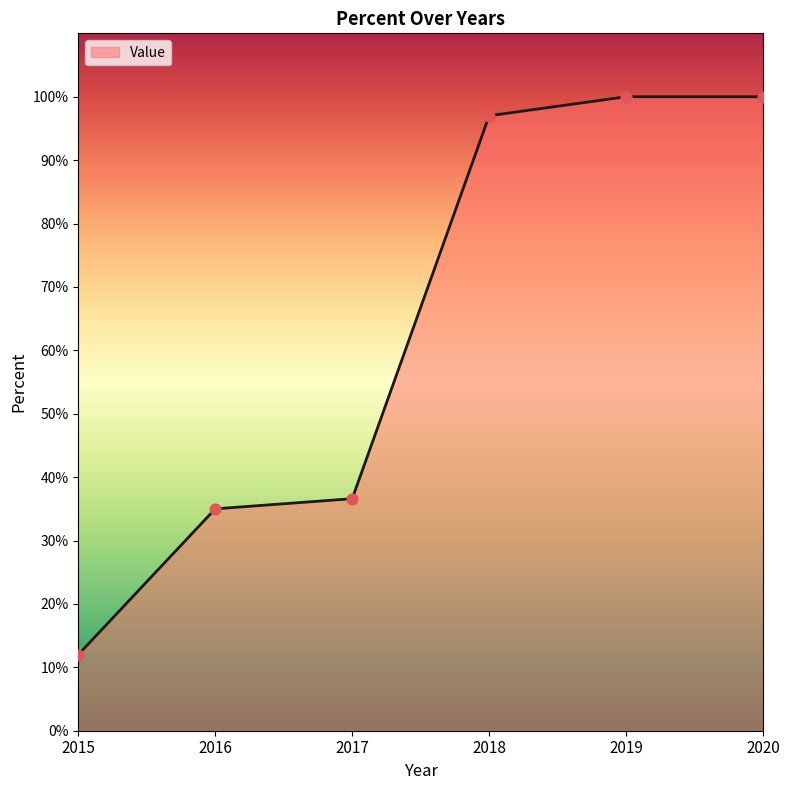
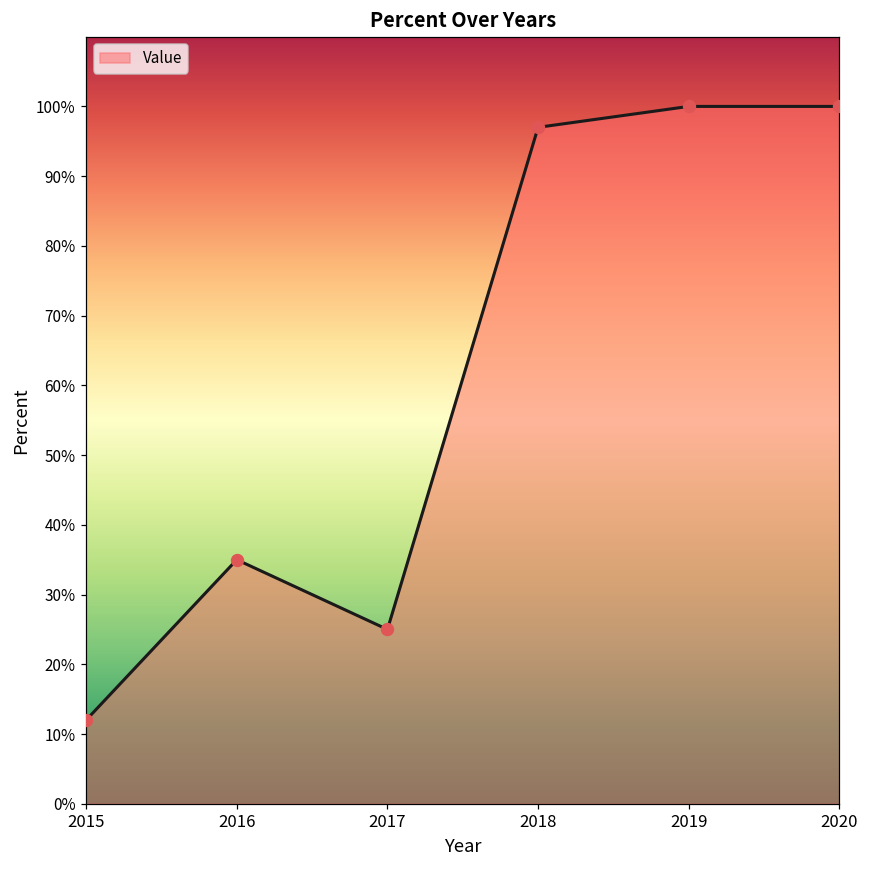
  {
    "2015": "12%",
    "2016": "35%",
-   "2017": "37%",
+   "2017": "25%",
    "2018": "97%",
    "2019": "100%",
    "2020": "100%"
  }
